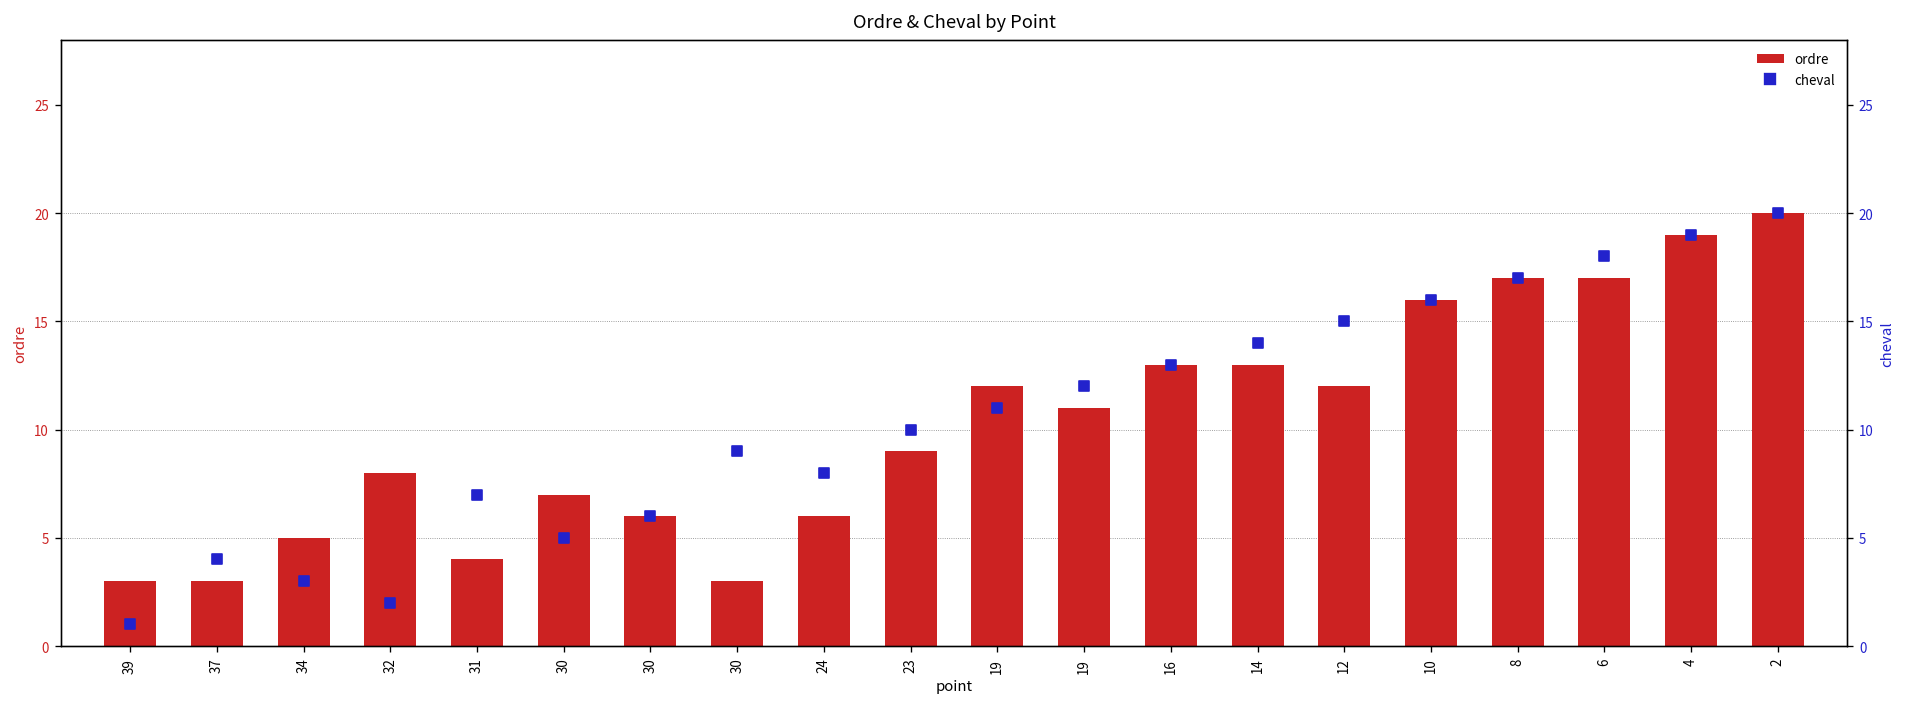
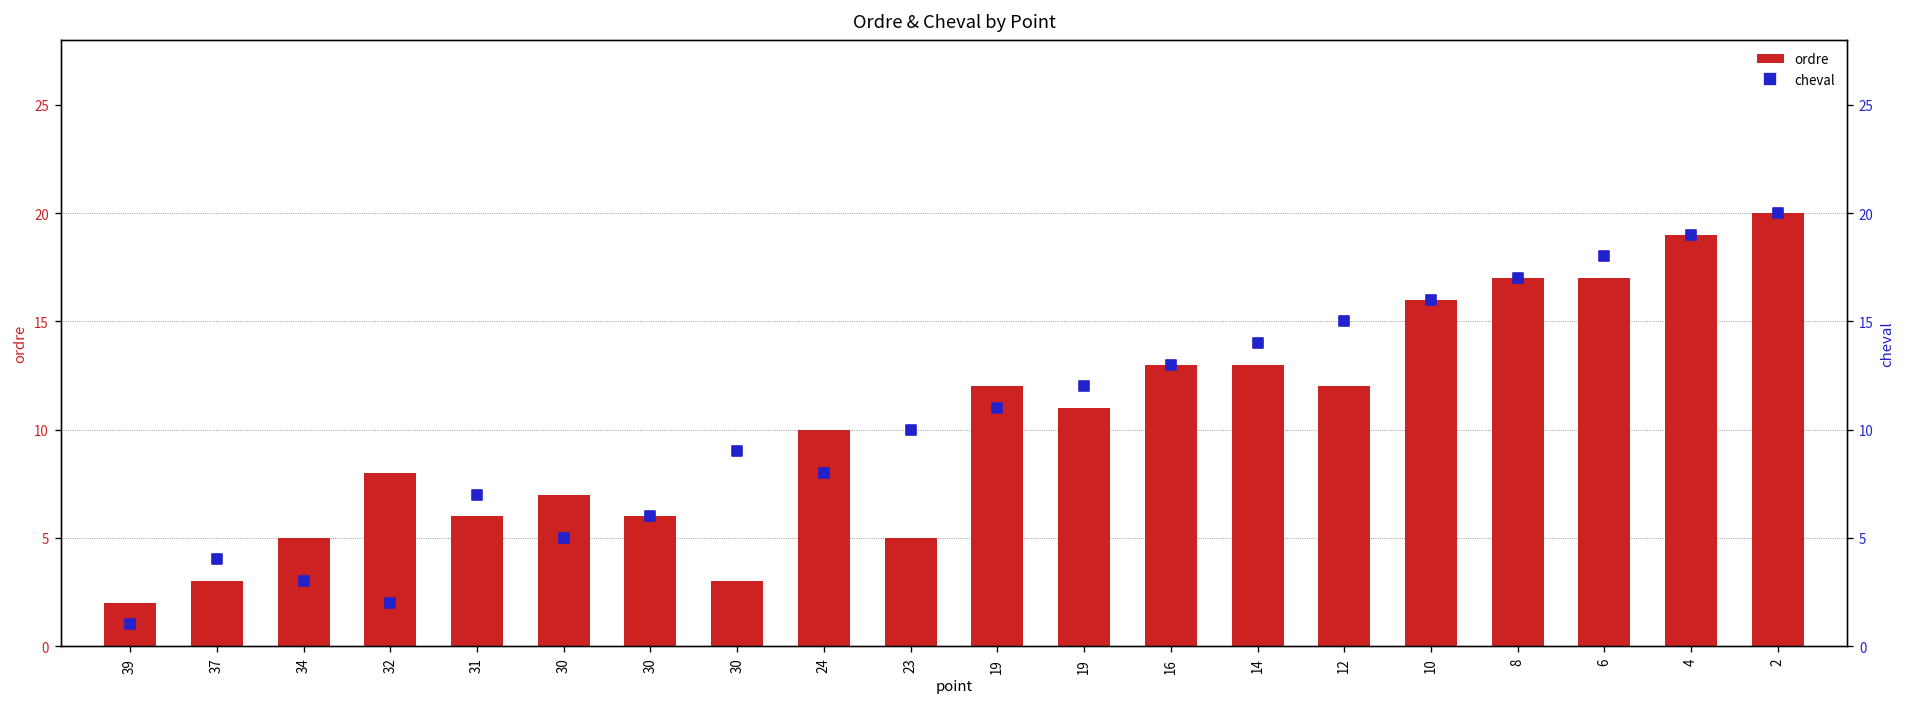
  {
    "ordre": {
-     "39": 3,
+     "39": 2,
      "37": 3,
      "34": 5,
      "32": 8,
-     "31": 4,
-     "24": 6,
-     "23": 9,
+     "31": 6,
+     "24": 10,
+     "23": 5,
      "16": 13,
      "14": 13,
      "12": 12,
      "10": 16,
      "8": 17,
      "6": 17,
      "4": 19,
      "2": 20
    }
  }
